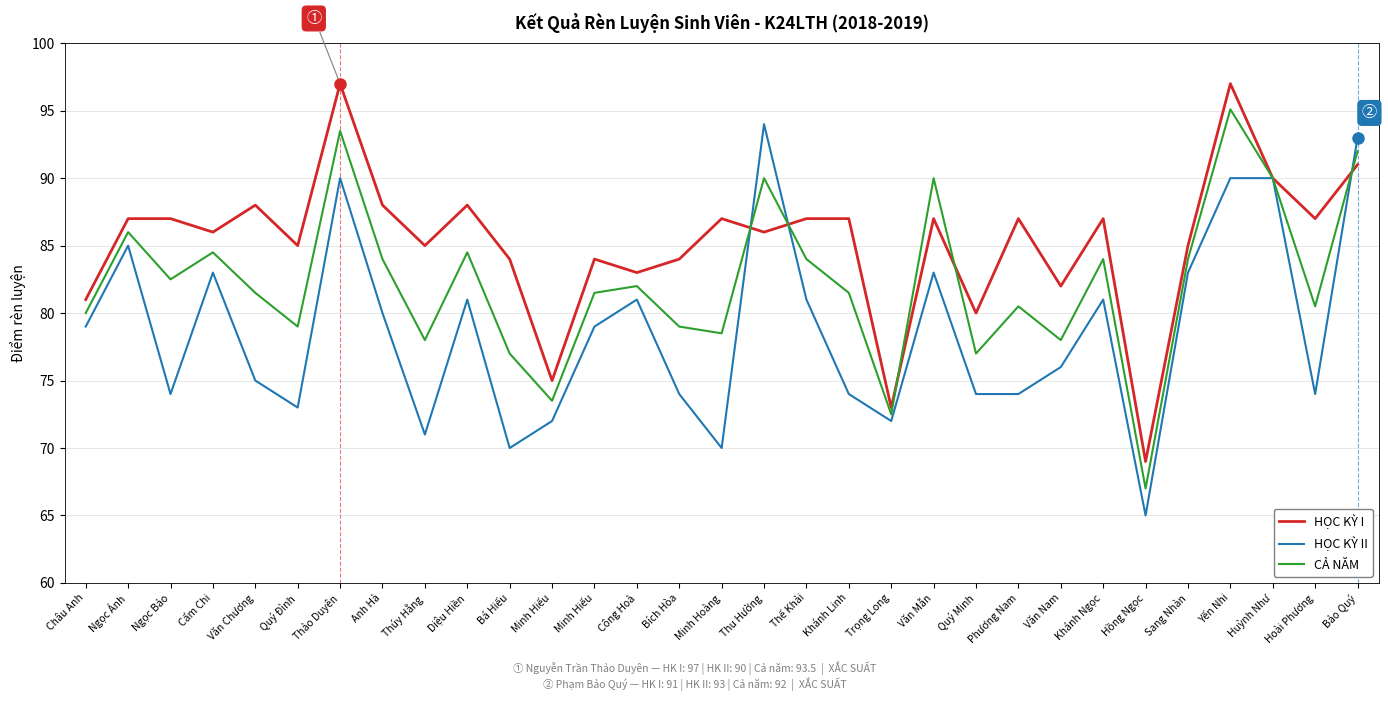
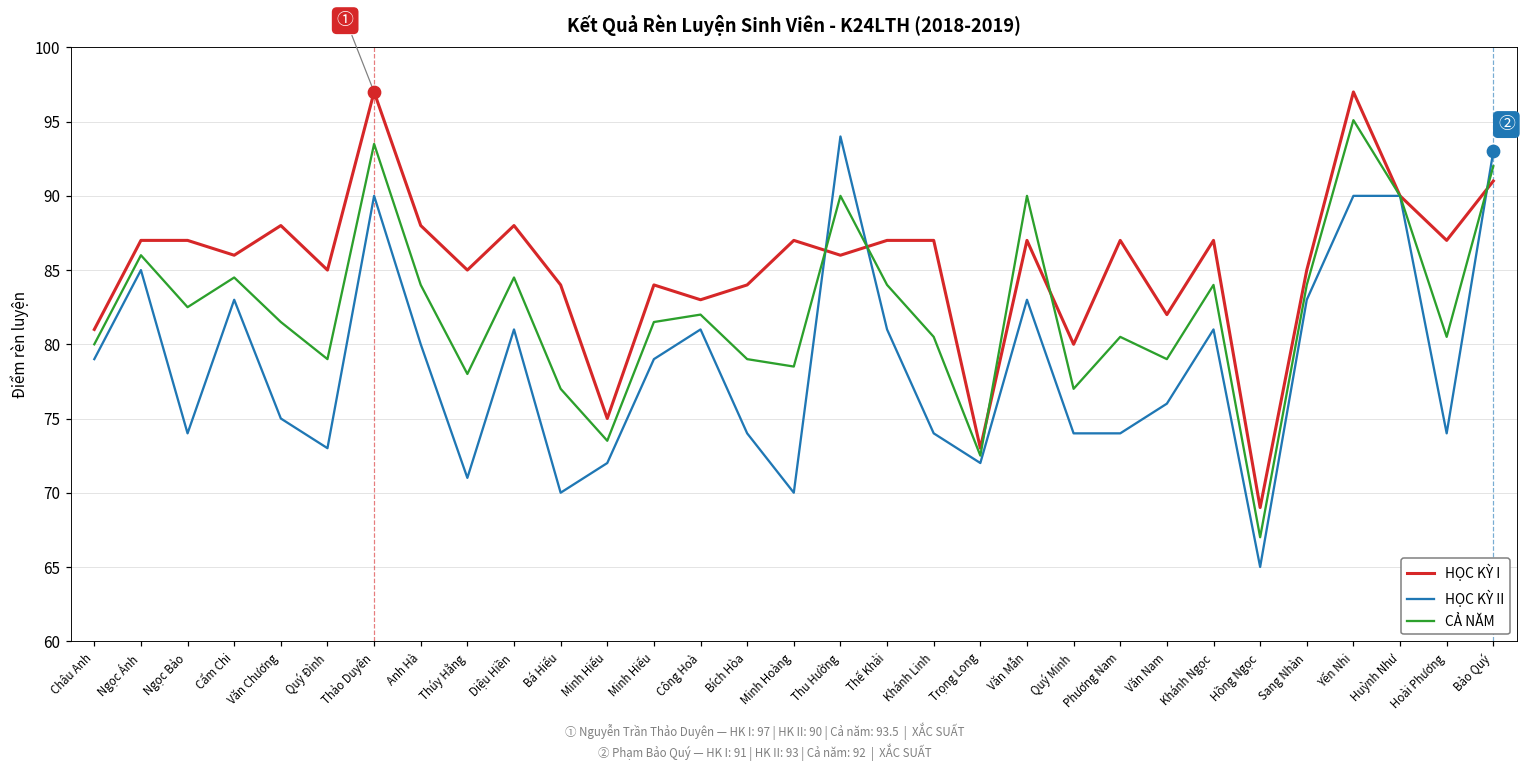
  {
    "CẢ NĂM": {
      "Châu Anh": 80.0,
      "Ngọc Ánh": 86.0,
      "Ngọc Bảo": 82.5,
      "Cẩm Chi": 84.5,
      "Văn Chương": 81.5,
      "Quý Đình": 79.0,
      "Thảo Duyên": 93.5,
      "Anh Hà": 84.0,
      "Thúy Hằng": 78.0,
      "Diệu Hiền": 84.5,
      "Bá Hiếu": 77.0,
      "Công Hoà": 82.0,
      "Bích Hòa": 79.0,
      "Minh Hoàng": 78.5,
      "Thu Hường": 90.0,
      "Thế Khải": 84.0,
-     "Khánh Linh": 81.5,
+     "Khánh Linh": 80.5,
      "Trọng Long": 72.5,
      "Văn Mẫn": 90.0,
      "Quý Minh": 77.0,
      "Phương Nam": 80.5,
-     "Văn Nam": 78,
+     "Văn Nam": 79,
      "Khánh Ngọc": 84.0,
      "Hồng Ngọc": 67.0,
      "Sang Nhàn": 84.0,
      "Yến Nhi": 95.1,
      "Hoài Phương": 80.5,
      "Bảo Quý": 92.0
    }
  }
